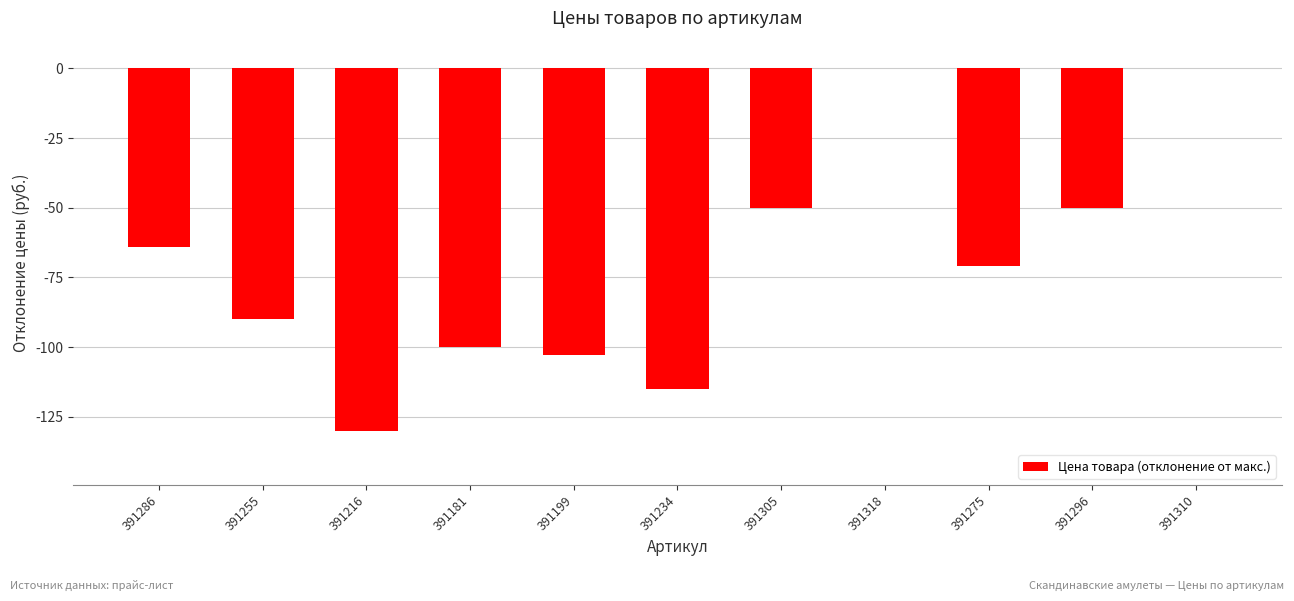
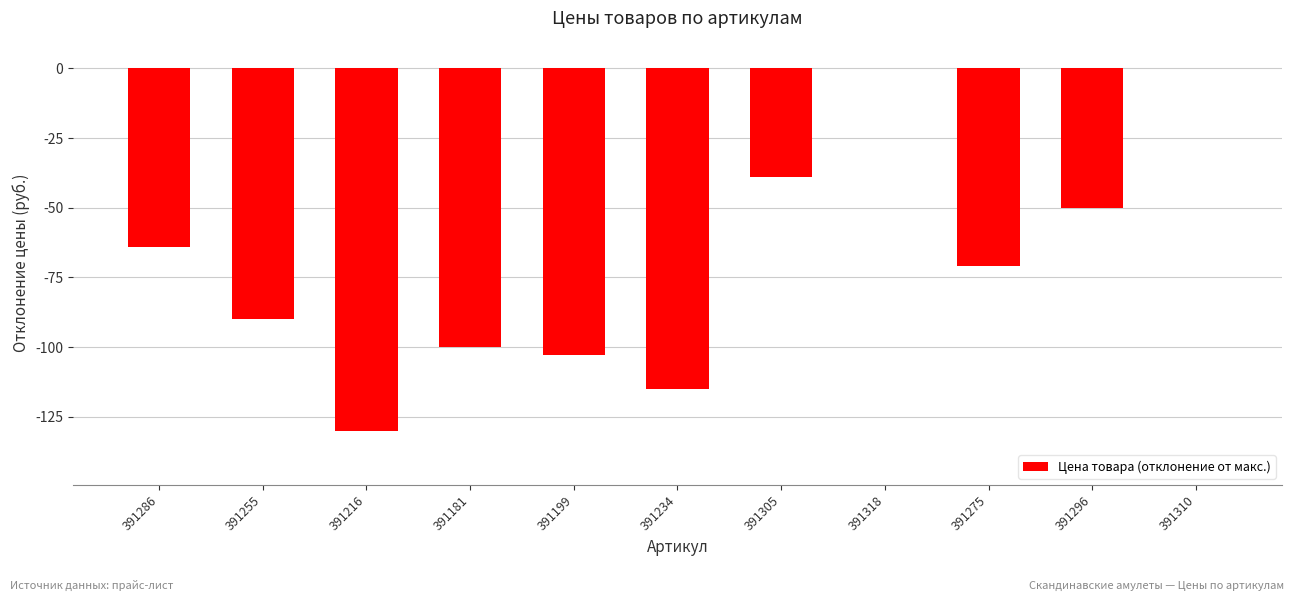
  {
    "391286": -64,
    "391255": -90,
    "391216": -130,
    "391181": -100,
    "391199": -103,
    "391234": -115,
-   "391305": -50,
+   "391305": -39,
    "391318": 0,
    "391275": -71,
    "391296": -50,
    "391310": 0
  }
